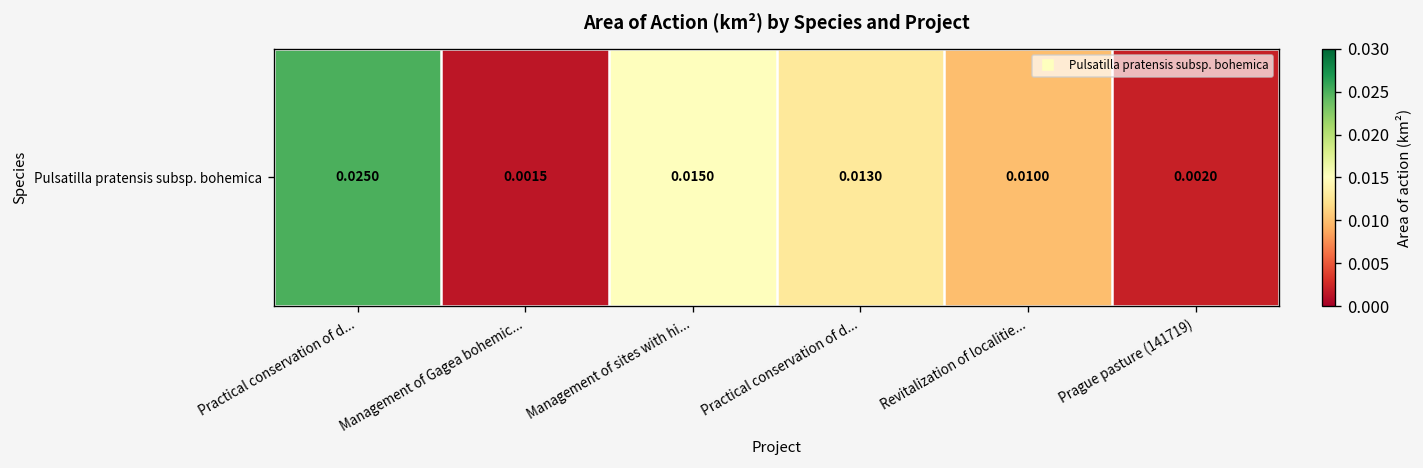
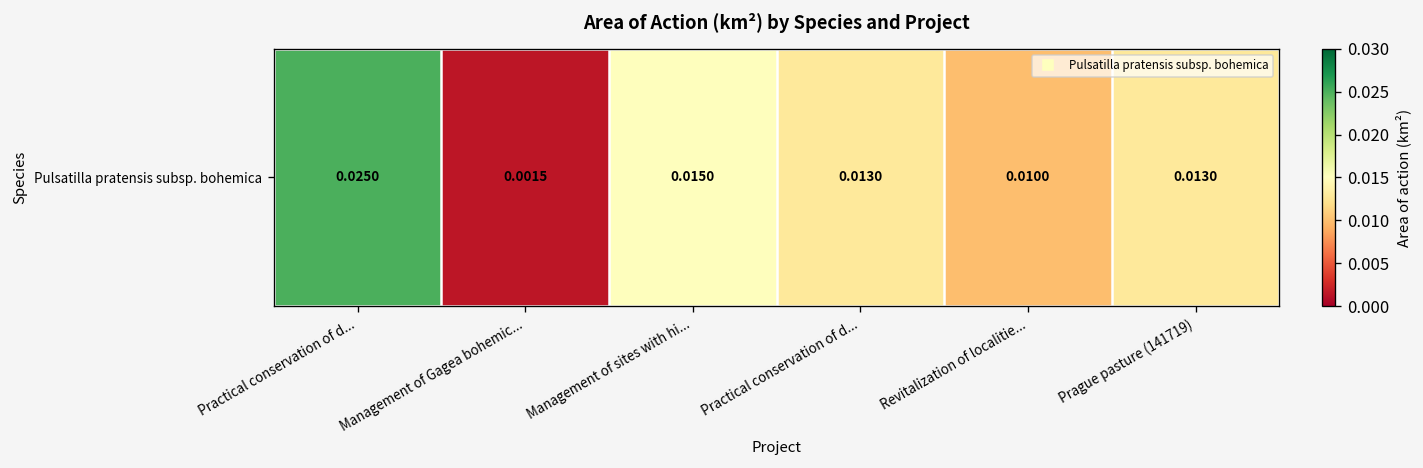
  {
    "Pulsatilla pratensis subsp. bohemica": {
      "Management of Gagea bohemic...": 0.0015,
      "Management of sites with hi...": 0.0150,
      "Revitalization of localitie...": 0.0100,
-     "Prague pasture (141719)": 0.0020
+     "Prague pasture (141719)": 0.0130
    }
  }
